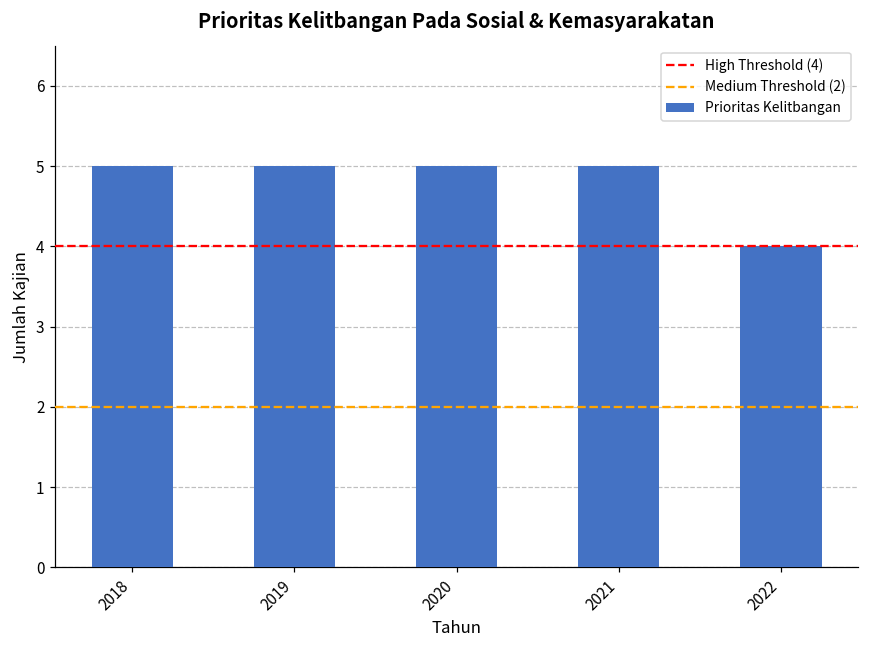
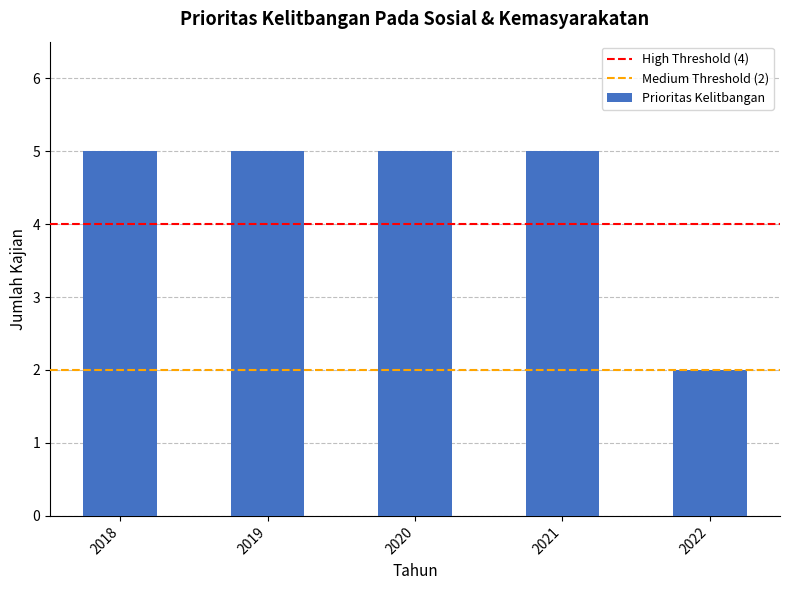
  {
    "2018": 5,
    "2019": 5,
    "2020": 5,
    "2021": 5,
-   "2022": 4
+   "2022": 2
  }
